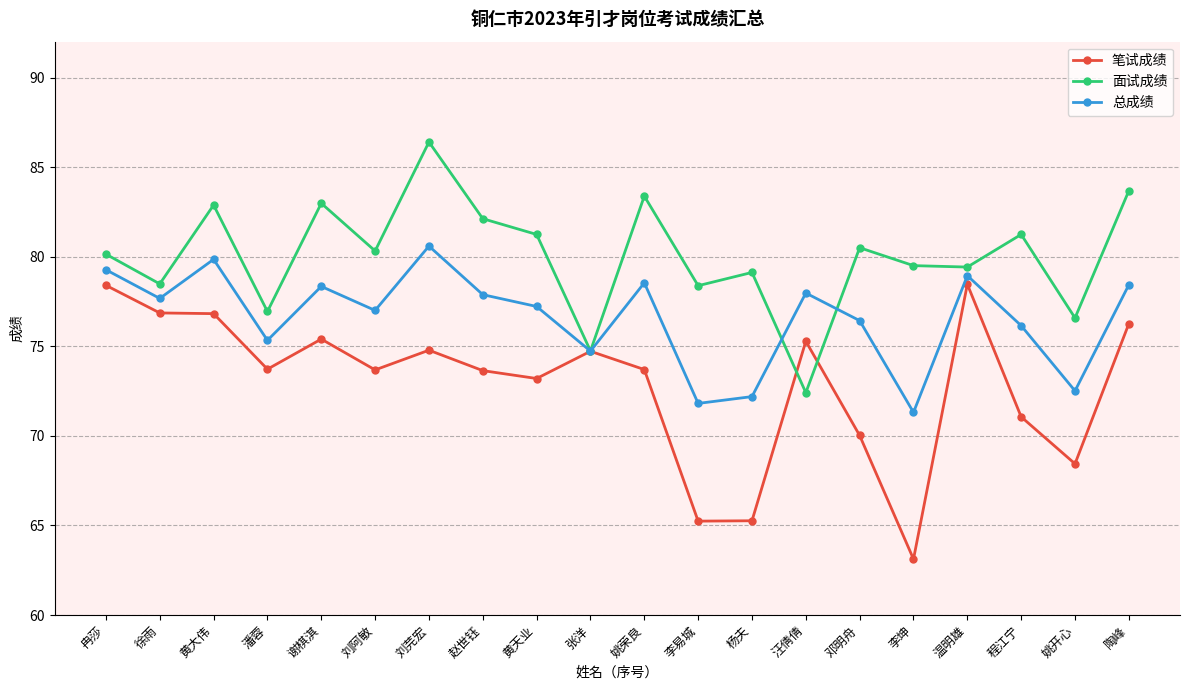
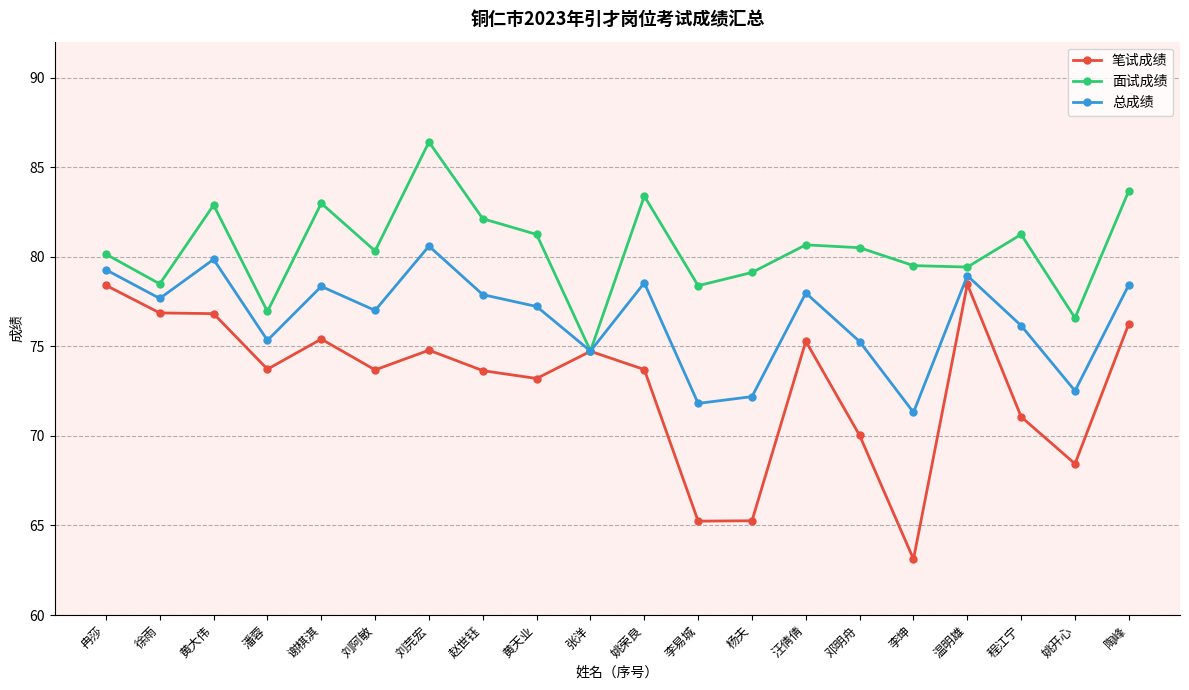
  {
    "笔试成绩": {
      "冉莎": 78.4,
      "徐雨": 76.9,
      "黄大伟": 76.8,
      "潘蓉": 73.7,
      "谢棋淇": 75.4,
      "刘阿敏": 73.7,
      "刘芫宏": 74.8,
      "赵世钰": 73.6,
      "黄天业": 73.2,
      "姚荣良": 73.7,
      "李易城": 65.2,
      "杨夫": 65.3,
      "汪倩倩": 75.3,
      "邓明舟": 70.0,
      "李坤": 63.1,
      "温明雄": 78.5,
      "程江宁": 71.1,
      "姚开心": 68.4,
      "陶峰": 76.3
    },
    "面试成绩": {
      "冉莎": 80.1,
      "徐雨": 78.5,
      "黄大伟": 82.9,
      "潘蓉": 76.9,
      "谢棋淇": 83.0,
      "刘阿敏": 80.3,
      "刘芫宏": 86.4,
      "赵世钰": 82.1,
      "黄天业": 81.2,
      "姚荣良": 83.4,
      "李易城": 78.4,
      "杨夫": 79.1,
-     "汪倩倩": 72.4,
+     "汪倩倩": 80.7,
      "邓明舟": 80.5,
      "李坤": 79.5,
      "温明雄": 79.4,
      "程江宁": 81.2,
      "姚开心": 76.6,
      "陶峰": 83.7
    },
    "总成绩": {
      "冉莎": 79.3,
      "徐雨": 77.7,
      "黄大伟": 79.9,
      "潘蓉": 75.3,
      "谢棋淇": 78.3,
      "刘阿敏": 77.0,
      "刘芫宏": 80.6,
      "赵世钰": 77.9,
      "黄天业": 77.2,
      "姚荣良": 78.5,
      "李易城": 71.8,
      "杨夫": 72.2,
      "汪倩倩": 78.0,
-     "邓明舟": 76.4,
+     "邓明舟": 75.3,
      "李坤": 71.3,
      "温明雄": 78.9,
      "程江宁": 76.2,
      "姚开心": 72.5,
      "陶峰": 78.4
    }
  }
